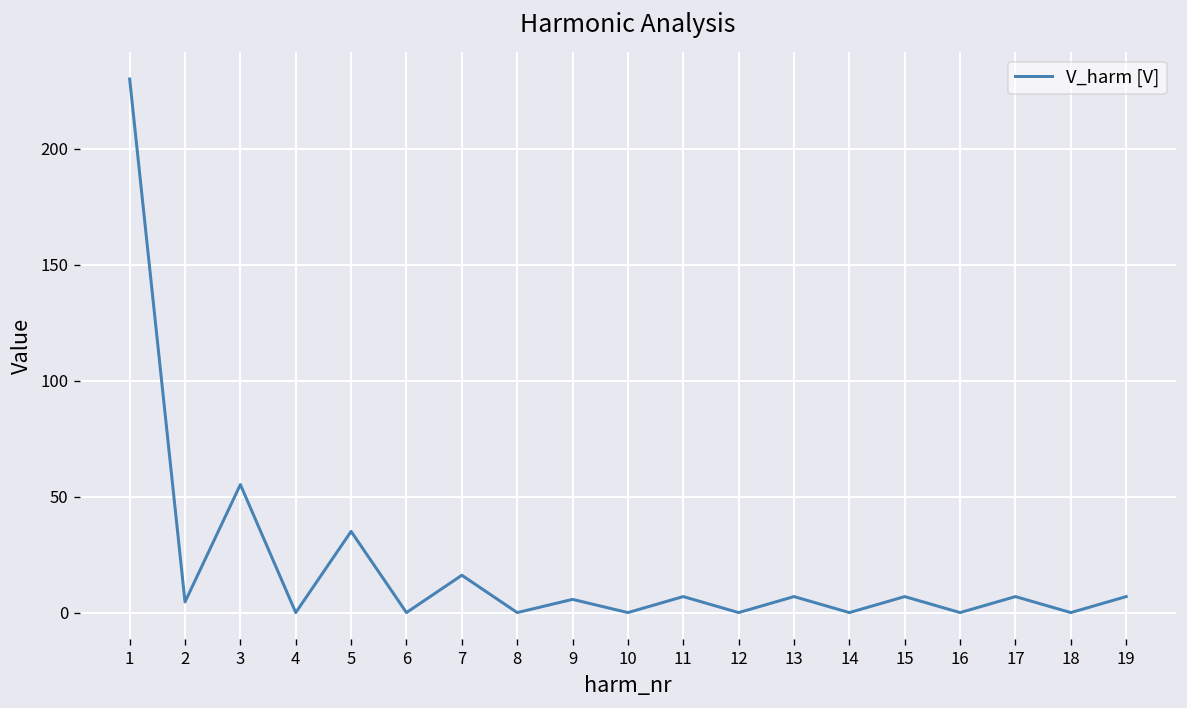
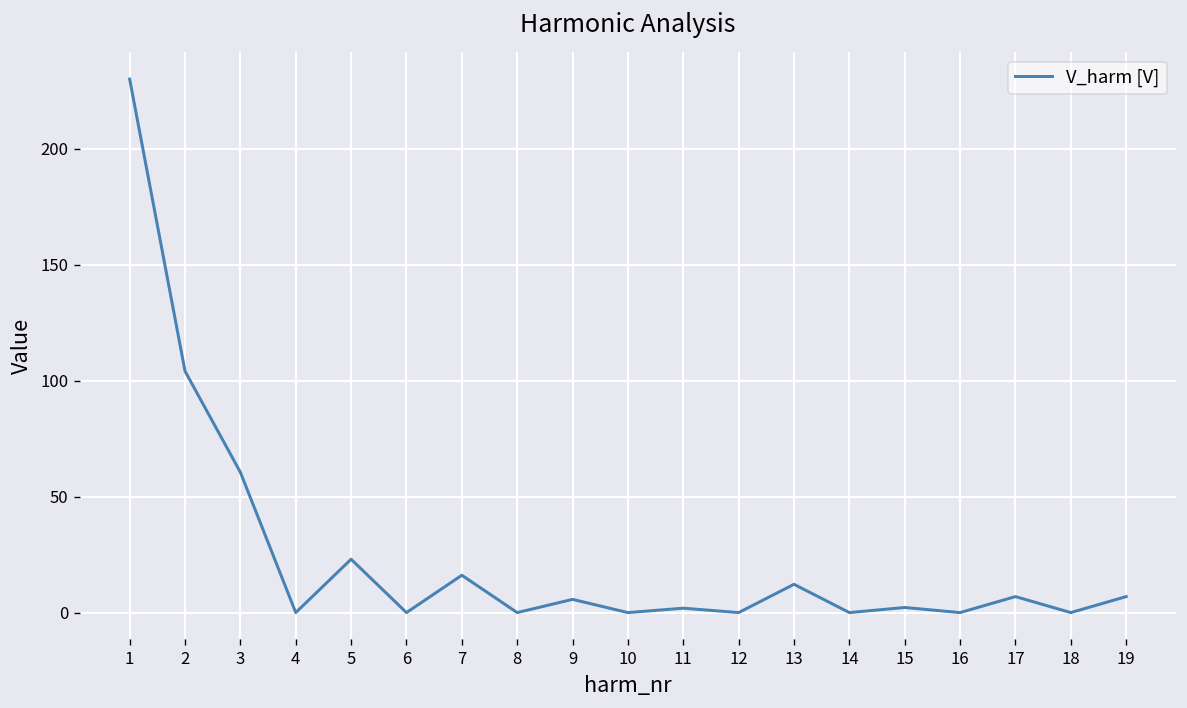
  {
    "1": 230,
-   "2": 5,
-   "3": 55,
+   "2": 104,
+   "3": 61,
    "4": 0,
-   "5": 35,
+   "5": 23,
    "6": 0,
    "7": 16,
    "8": 0,
    "9": 6,
    "10": 0,
-   "11": 7,
+   "11": 2,
    "12": 0,
-   "13": 7,
+   "13": 12,
    "14": 0,
-   "15": 7,
+   "15": 2,
    "16": 0,
    "17": 7,
    "18": 0,
    "19": 7
  }
